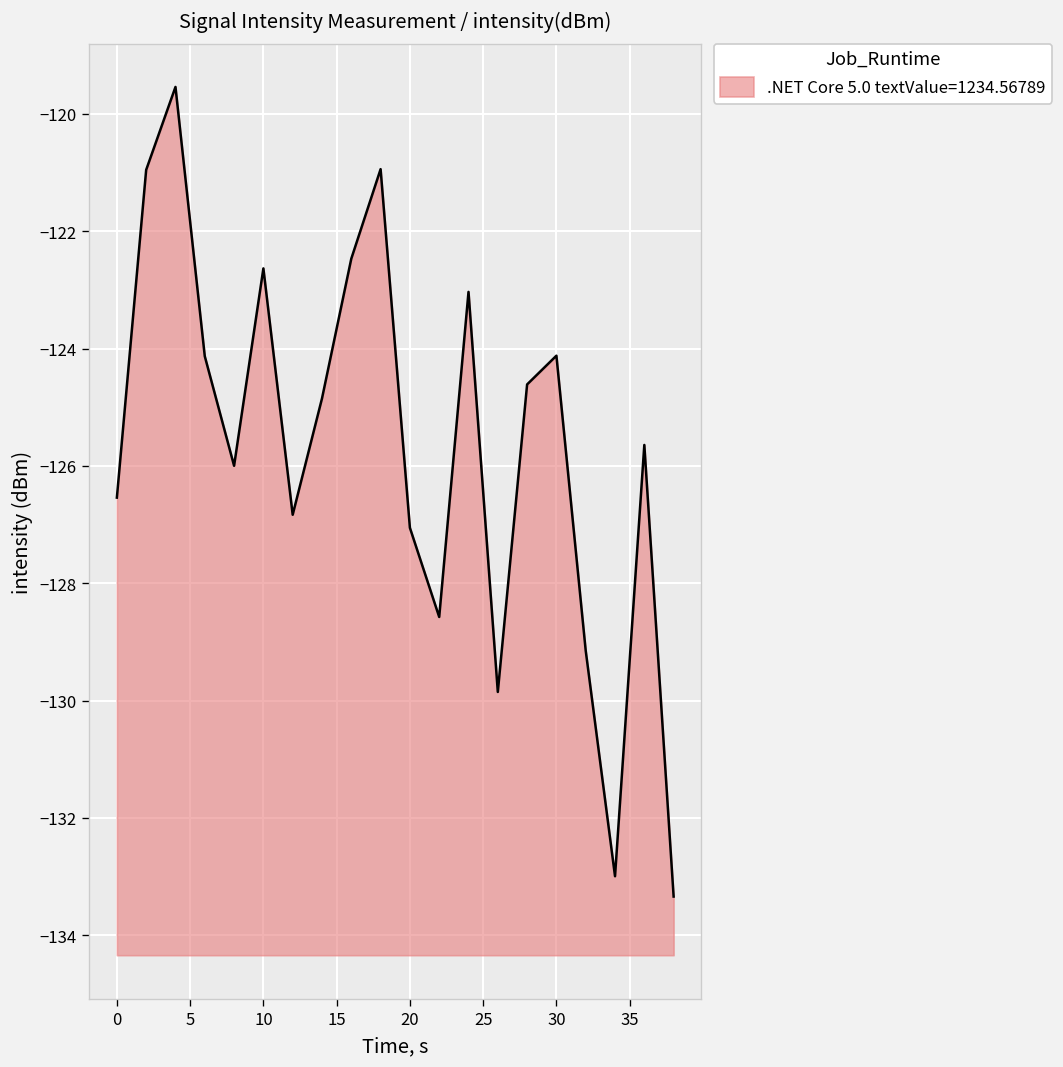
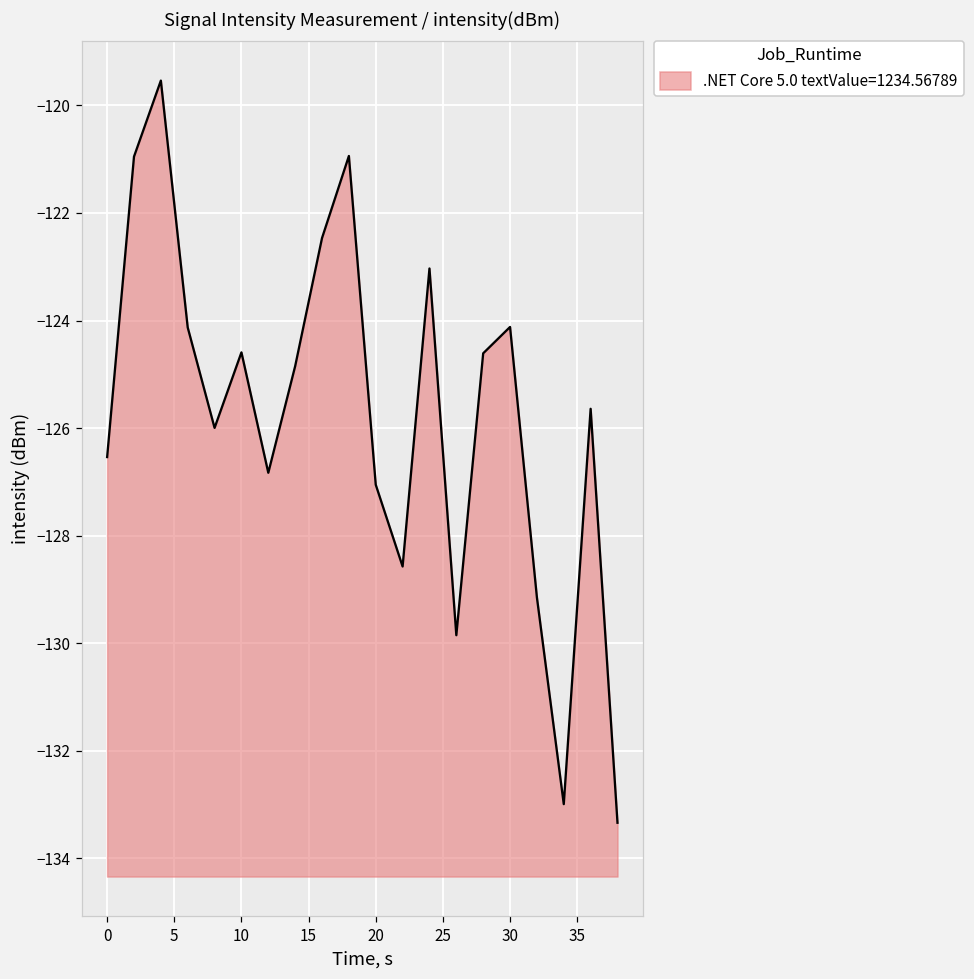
  {
    "0": -126.5,
-   "10": -122.6,
+   "10": -124.6,
    "20": -127.1,
    "30": -124.1
  }
